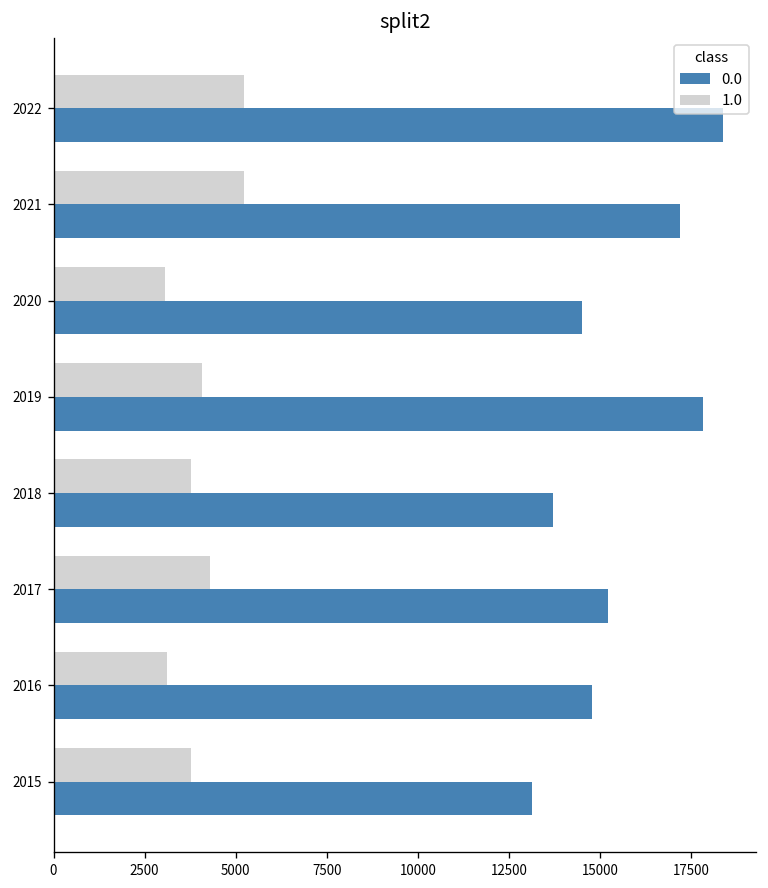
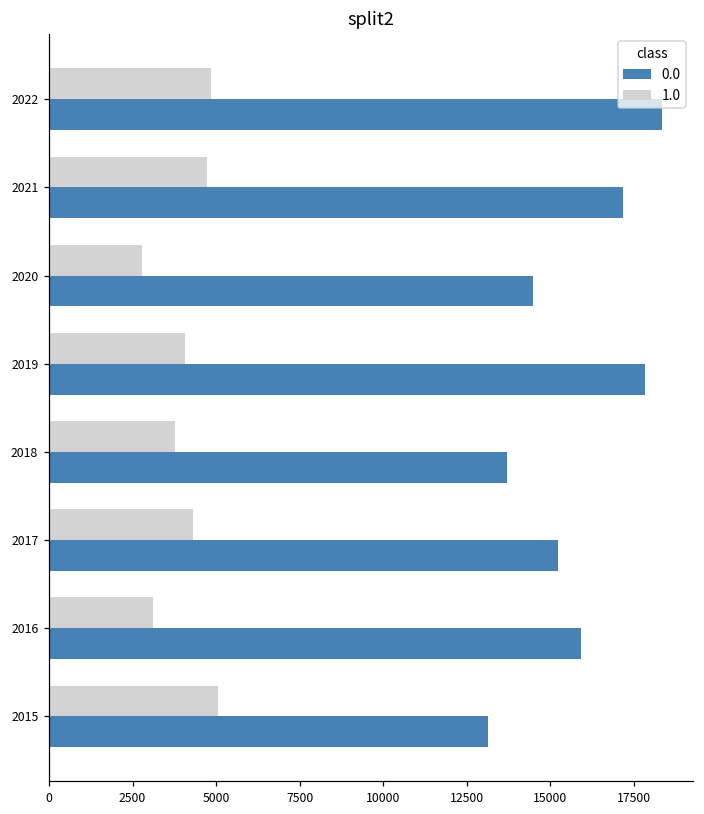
  {
    "0.0": {
      "2022": 18400,
      "2021": 17200,
      "2020": 14500,
      "2019": 17800,
      "2018": 13700,
      "2017": 15200,
-     "2016": 14800,
+     "2016": 15900,
      "2015": 13100
    },
    "1.0": {
-     "2022": 5200,
-     "2021": 5200,
-     "2020": 3000,
+     "2022": 4900,
+     "2021": 4700,
+     "2020": 2800,
      "2019": 4100,
      "2018": 3800,
      "2017": 4300,
      "2016": 3100,
-     "2015": 3800
+     "2015": 5100
    }
  }
